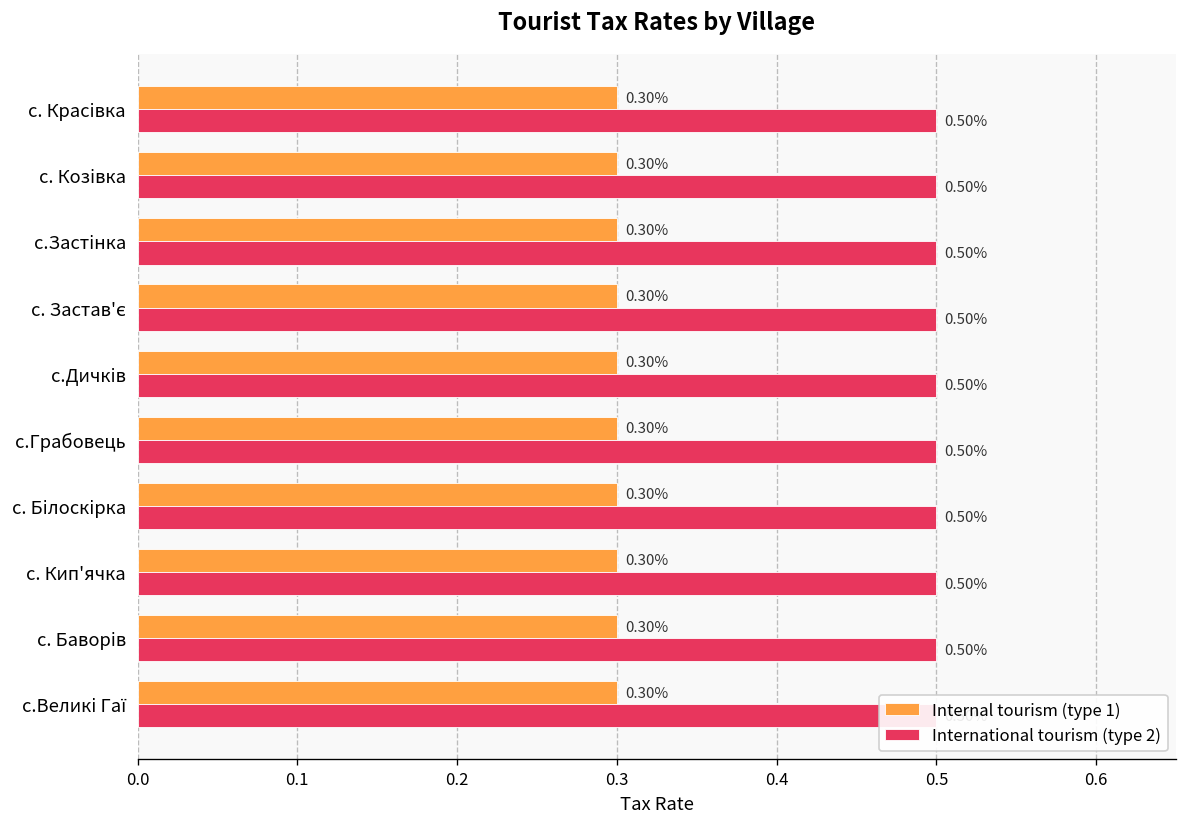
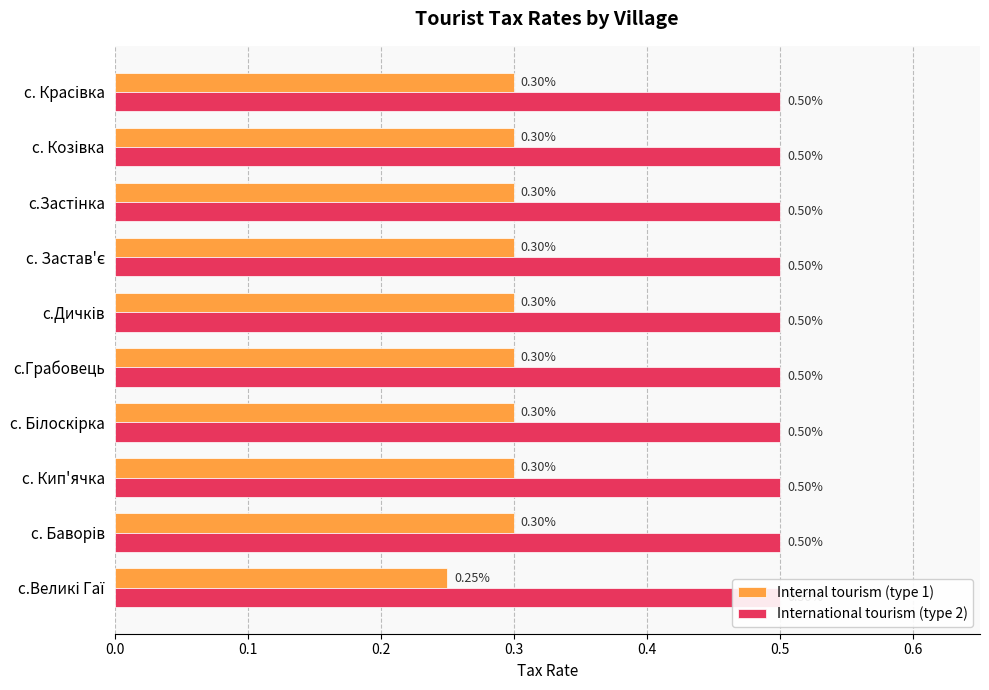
  {
    "Internal tourism (type 1)": {
      "с. Красівка": "0.30%",
      "с. Козівка": "0.30%",
      "с.Застінка": "0.30%",
      "с. Застав'є": "0.30%",
      "с.Дичків": "0.30%",
      "с.Грабовець": "0.30%",
      "с. Білоскірка": "0.30%",
      "с. Кип'ячка": "0.30%",
      "с. Баворів": "0.30%",
-     "с.Великі Гаї": "0.30%"
+     "с.Великі Гаї": "0.25%"
    },
    "International tourism (type 2)": {
      "с. Красівка": "0.50%",
      "с. Козівка": "0.50%",
      "с.Застінка": "0.50%",
      "с. Застав'є": "0.50%",
      "с.Дичків": "0.50%",
      "с.Грабовець": "0.50%",
      "с. Білоскірка": "0.50%",
      "с. Кип'ячка": "0.50%",
      "с. Баворів": "0.50%"
    }
  }
